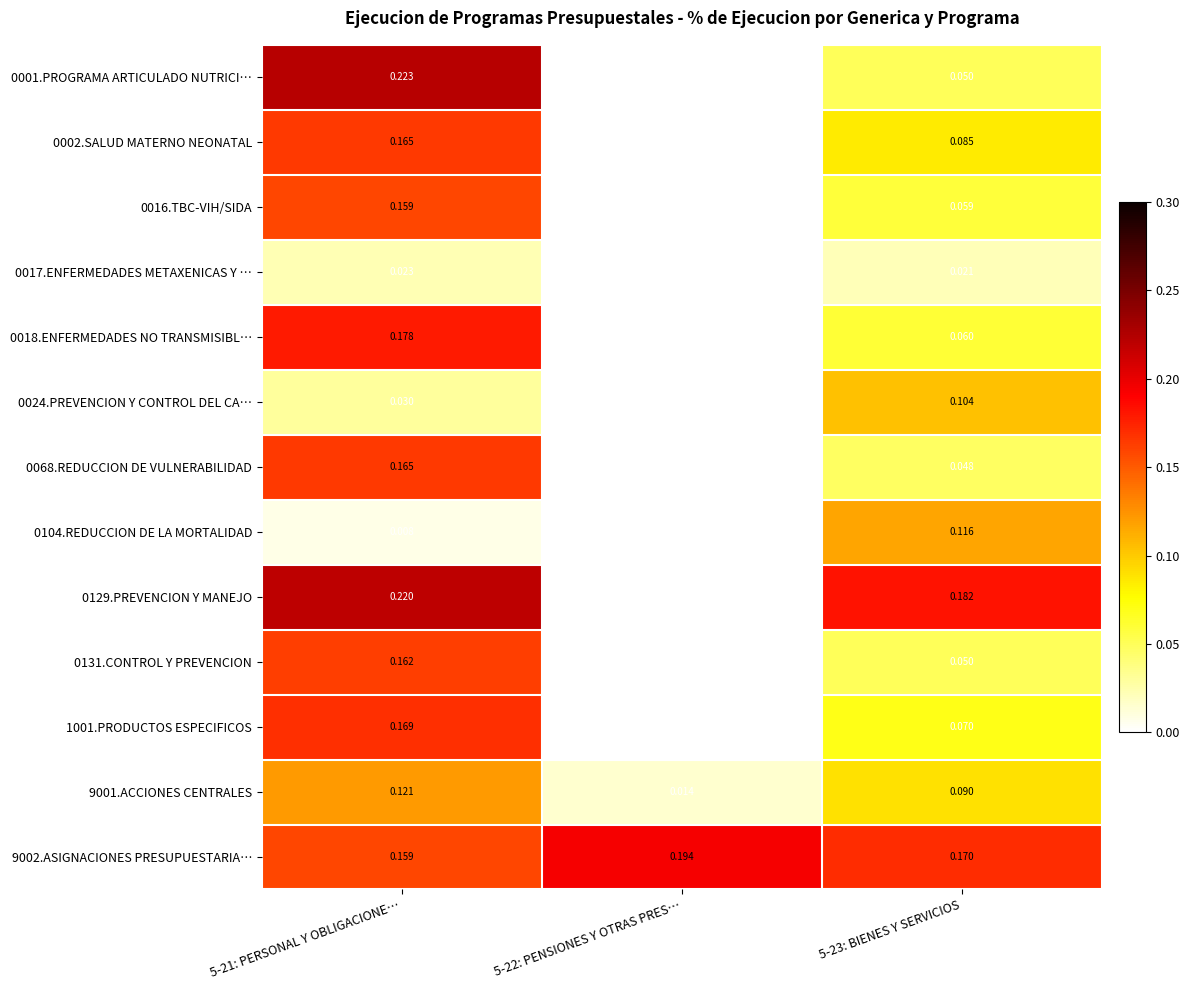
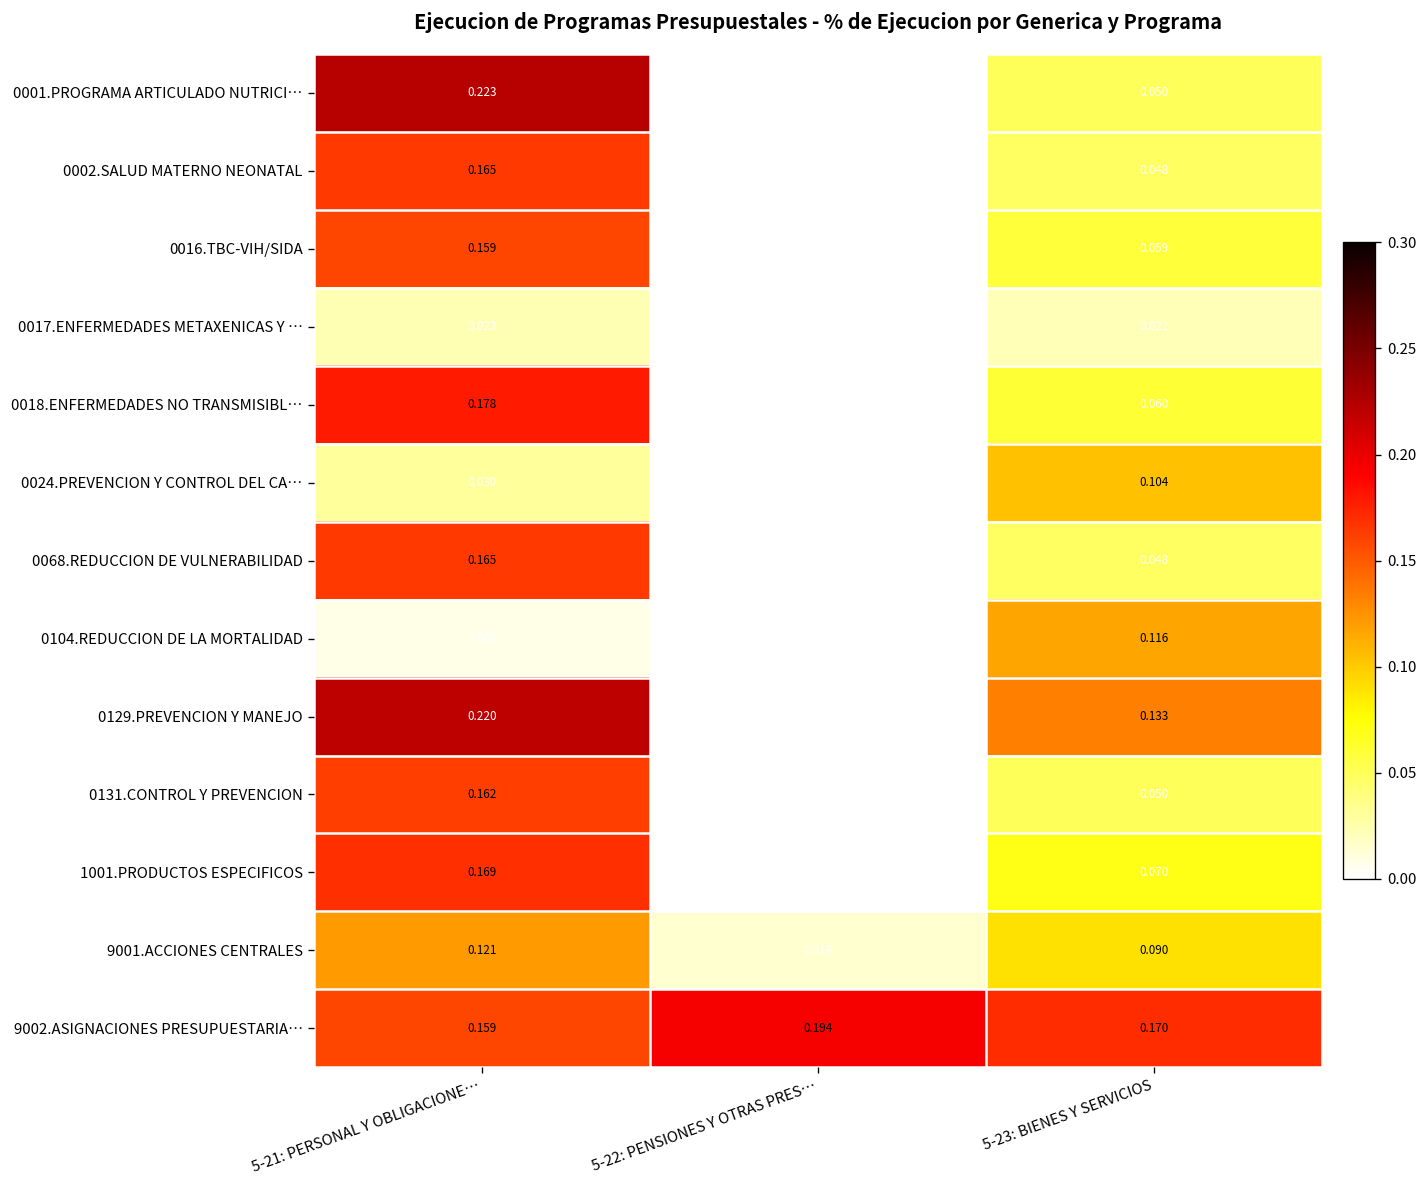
  {
    "0001.PROGRAMA ARTICULADO NUTRICI…": {
      "5-21: PERSONAL Y OBLIGACIONE…": 0.223,
      "5-23: BIENES Y SERVICIOS": 0.050
    },
    "0002.SALUD MATERNO NEONATAL": {
      "5-21: PERSONAL Y OBLIGACIONE…": 0.165,
-     "5-23: BIENES Y SERVICIOS": 0.085
+     "5-23: BIENES Y SERVICIOS": 0.048
    },
    "0016.TBC-VIH/SIDA": {
      "5-21: PERSONAL Y OBLIGACIONE…": 0.159,
      "5-23: BIENES Y SERVICIOS": 0.059
    },
    "0017.ENFERMEDADES METAXENICAS Y …": {
      "5-21: PERSONAL Y OBLIGACIONE…": 0.023,
      "5-23: BIENES Y SERVICIOS": 0.021
    },
    "0018.ENFERMEDADES NO TRANSMISIBL…": {
      "5-21: PERSONAL Y OBLIGACIONE…": 0.178,
      "5-23: BIENES Y SERVICIOS": 0.060
    },
    "0024.PREVENCION Y CONTROL DEL CA…": {
      "5-21: PERSONAL Y OBLIGACIONE…": 0.030,
      "5-23: BIENES Y SERVICIOS": 0.104
    },
    "0068.REDUCCION DE VULNERABILIDAD": {
      "5-21: PERSONAL Y OBLIGACIONE…": 0.165,
      "5-23: BIENES Y SERVICIOS": 0.048
    },
    "0104.REDUCCION DE LA MORTALIDAD": {
      "5-23: BIENES Y SERVICIOS": 0.116
    },
    "0129.PREVENCION Y MANEJO": {
      "5-21: PERSONAL Y OBLIGACIONE…": 0.220,
-     "5-23: BIENES Y SERVICIOS": 0.182
+     "5-23: BIENES Y SERVICIOS": 0.133
    },
    "0131.CONTROL Y PREVENCION": {
      "5-21: PERSONAL Y OBLIGACIONE…": 0.162,
      "5-23: BIENES Y SERVICIOS": 0.050
    },
    "1001.PRODUCTOS ESPECIFICOS": {
      "5-21: PERSONAL Y OBLIGACIONE…": 0.169,
      "5-23: BIENES Y SERVICIOS": 0.070
    },
    "9001.ACCIONES CENTRALES": {
      "5-21: PERSONAL Y OBLIGACIONE…": 0.121,
      "5-22: PENSIONES Y OTRAS PRES…": 0.014,
      "5-23: BIENES Y SERVICIOS": 0.090
    },
    "9002.ASIGNACIONES PRESUPUESTARIA…": {
      "5-21: PERSONAL Y OBLIGACIONE…": 0.159,
      "5-22: PENSIONES Y OTRAS PRES…": 0.194,
      "5-23: BIENES Y SERVICIOS": 0.170
    }
  }
